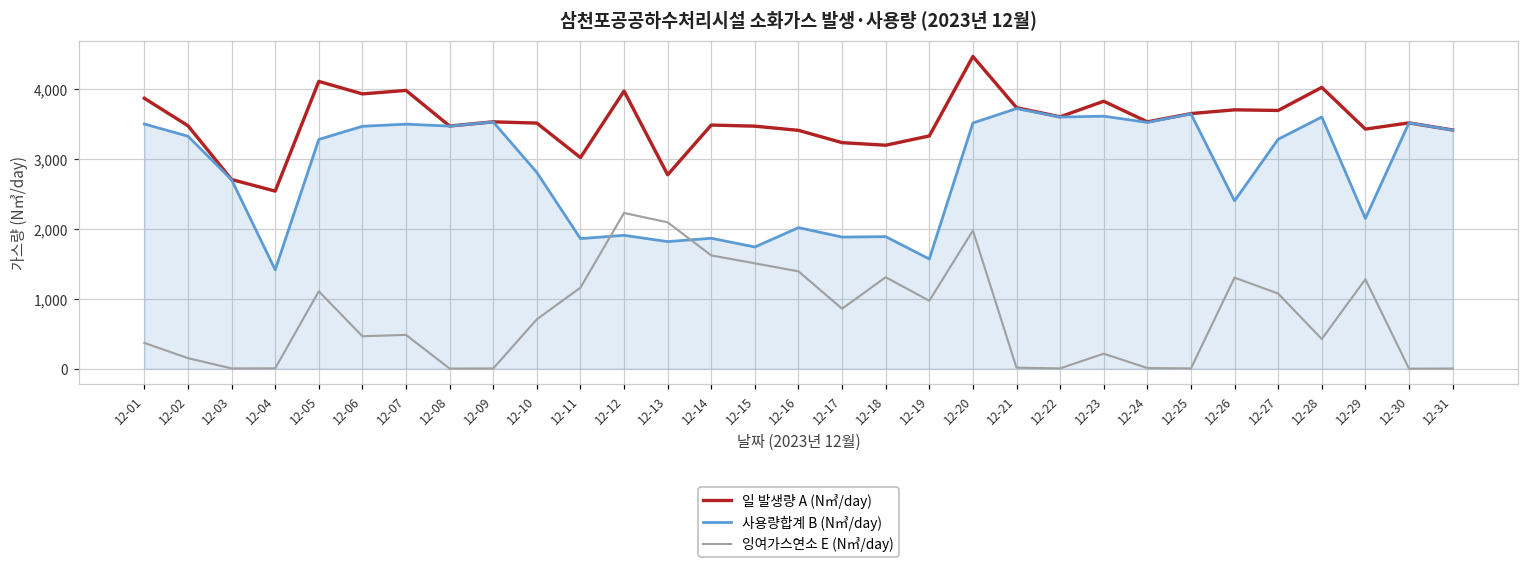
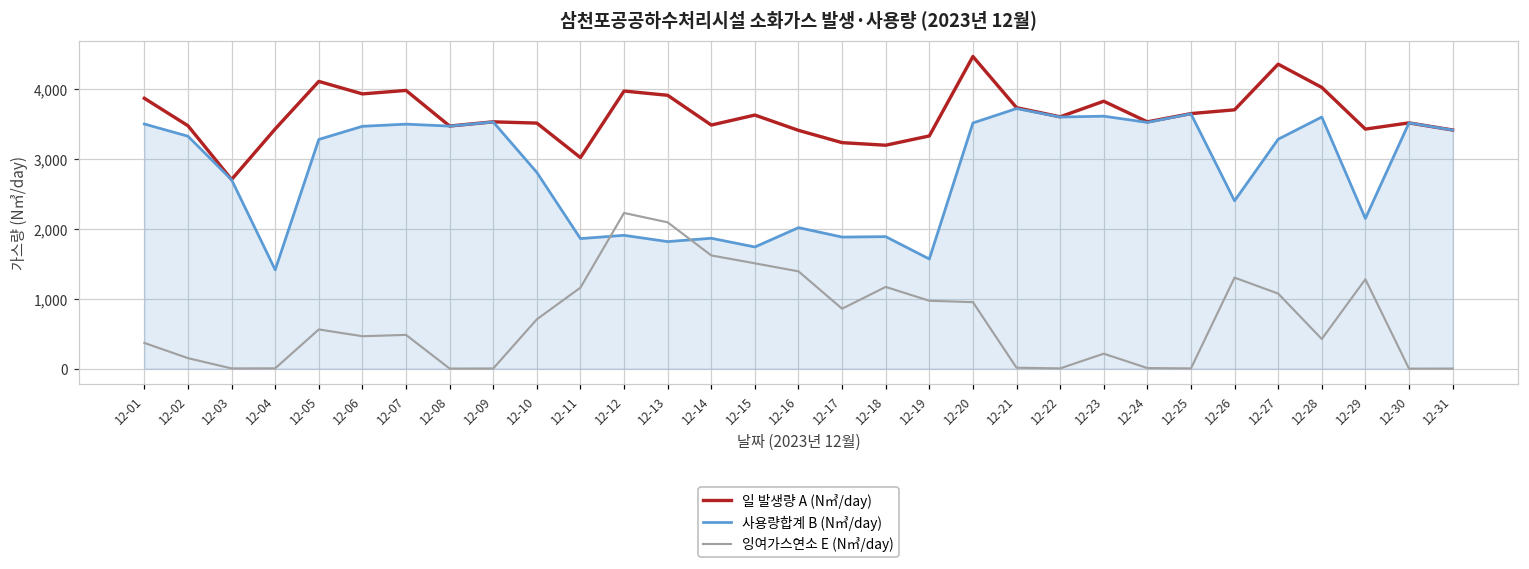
  {
    "일 발생량 A (N㎥/day)": {
      "12-01": "3,900",
      "12-02": "3,500",
-     "12-04": "2,500",
+     "12-04": "3,400",
      "12-05": "4,100",
      "12-06": "3,900",
      "12-07": "4,000",
      "12-10": "3,500",
      "12-11": "3,000",
      "12-12": "4,000",
-     "12-13": "2,800",
+     "12-13": "3,900",
      "12-14": "3,500",
-     "12-15": "3,500",
+     "12-15": "3,600",
      "12-16": "3,400",
      "12-17": "3,200",
      "12-18": "3,200",
      "12-19": "3,300",
      "12-20": "4,500",
      "12-23": "3,800",
      "12-26": "3,700",
-     "12-27": "3,700",
+     "12-27": "4,400",
      "12-28": "4,000",
      "12-29": "3,400"
    },
    "사용량합계 B (N㎥/day)": {
      "12-01": "3,500",
      "12-02": "3,300",
      "12-04": "1,400",
      "12-05": "3,300",
      "12-06": "3,500",
      "12-07": "3,500",
      "12-10": "2,800",
      "12-11": "1,900",
      "12-12": "1,900",
      "12-13": "1,800",
      "12-14": "1,900",
      "12-15": "1,700",
      "12-16": "2,000",
      "12-17": "1,900",
      "12-18": "1,900",
      "12-19": "1,600",
      "12-20": "3,500",
      "12-23": "3,600",
      "12-26": "2,400",
      "12-27": "3,300",
      "12-28": "3,600",
      "12-29": "2,200"
    },
    "잉여가스연소 E (N㎥/day)": {
      "12-01": "400",
      "12-02": "200",
      "12-03": "0",
      "12-04": "0",
-     "12-05": "1,100",
+     "12-05": "600",
      "12-06": "500",
      "12-07": "500",
      "12-08": "0",
      "12-09": "0",
      "12-10": "700",
      "12-11": "1,200",
      "12-12": "2,200",
      "12-13": "2,100",
      "12-14": "1,600",
      "12-15": "1,500",
      "12-16": "1,400",
      "12-17": "900",
-     "12-18": "1,300",
+     "12-18": "1,200",
      "12-19": "1,000",
-     "12-20": "2,000",
+     "12-20": "1,000",
      "12-21": "0",
      "12-22": "0",
      "12-23": "200",
      "12-24": "0",
      "12-25": "0",
      "12-26": "1,300",
      "12-27": "1,100",
      "12-28": "400",
      "12-29": "1,300",
      "12-30": "0",
      "12-31": "0"
    }
  }
